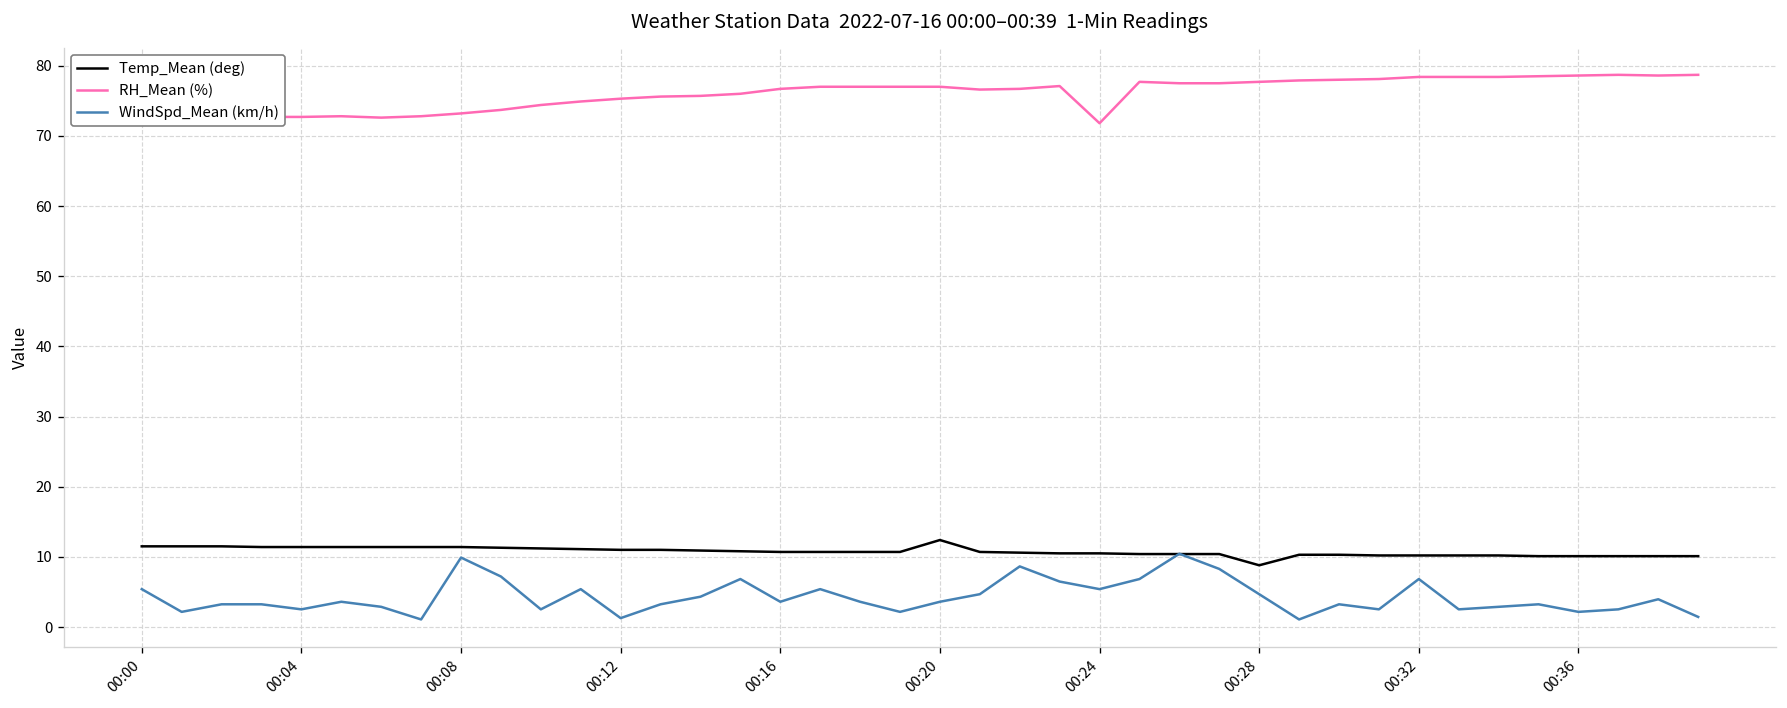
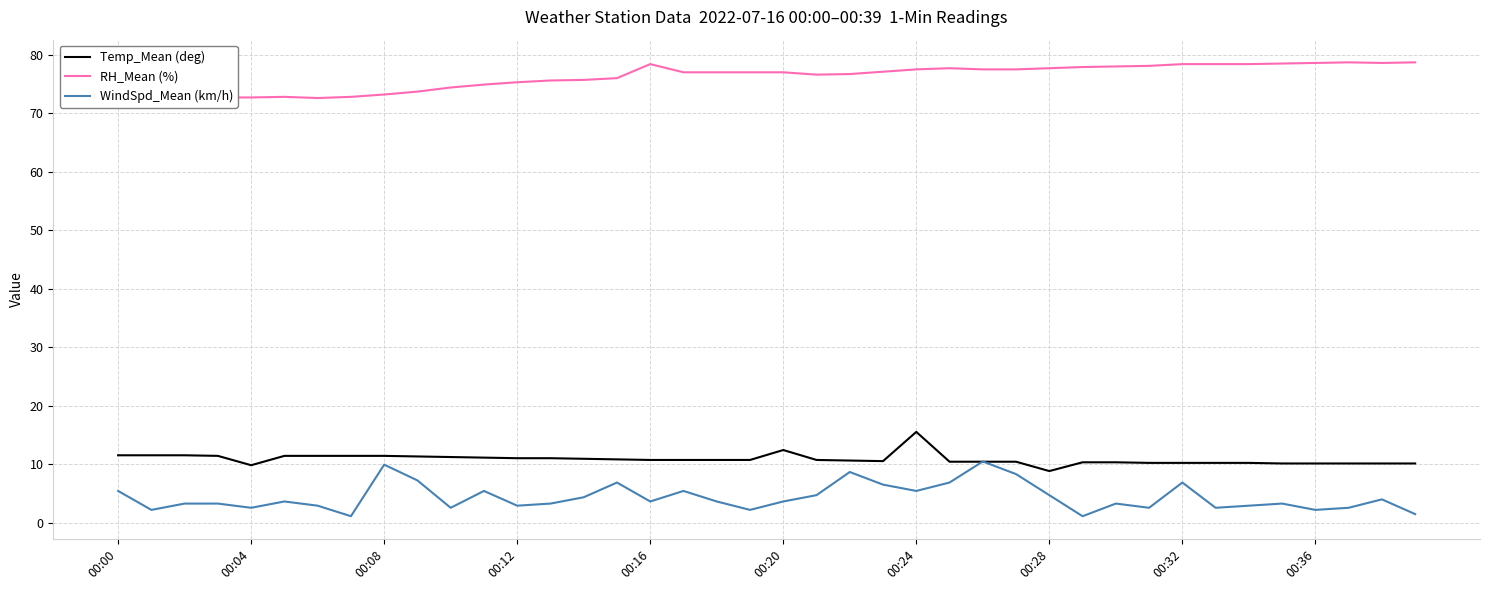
  {
    "Temp_Mean (deg)": {
      "00:00": 12,
-     "00:04": 11,
+     "00:04": 10,
      "00:08": 11,
      "00:12": 11,
      "00:16": 11,
      "00:20": 12,
-     "00:24": 11,
+     "00:24": 16,
      "00:28": 9,
      "00:32": 10,
      "00:36": 10
    },
    "RH_Mean (%)": {
      "00:04": 73,
      "00:08": 73,
      "00:12": 75,
-     "00:16": 77,
+     "00:16": 78,
      "00:20": 77,
-     "00:24": 72,
+     "00:24": 78,
      "00:28": 78,
      "00:32": 78,
      "00:36": 79
    },
    "WindSpd_Mean (km/h)": {
      "00:00": 5,
      "00:04": 3,
      "00:08": 10,
-     "00:12": 1,
+     "00:12": 3,
      "00:16": 4,
      "00:20": 4,
      "00:24": 5,
      "00:28": 5,
      "00:32": 7,
      "00:36": 2
    }
  }
